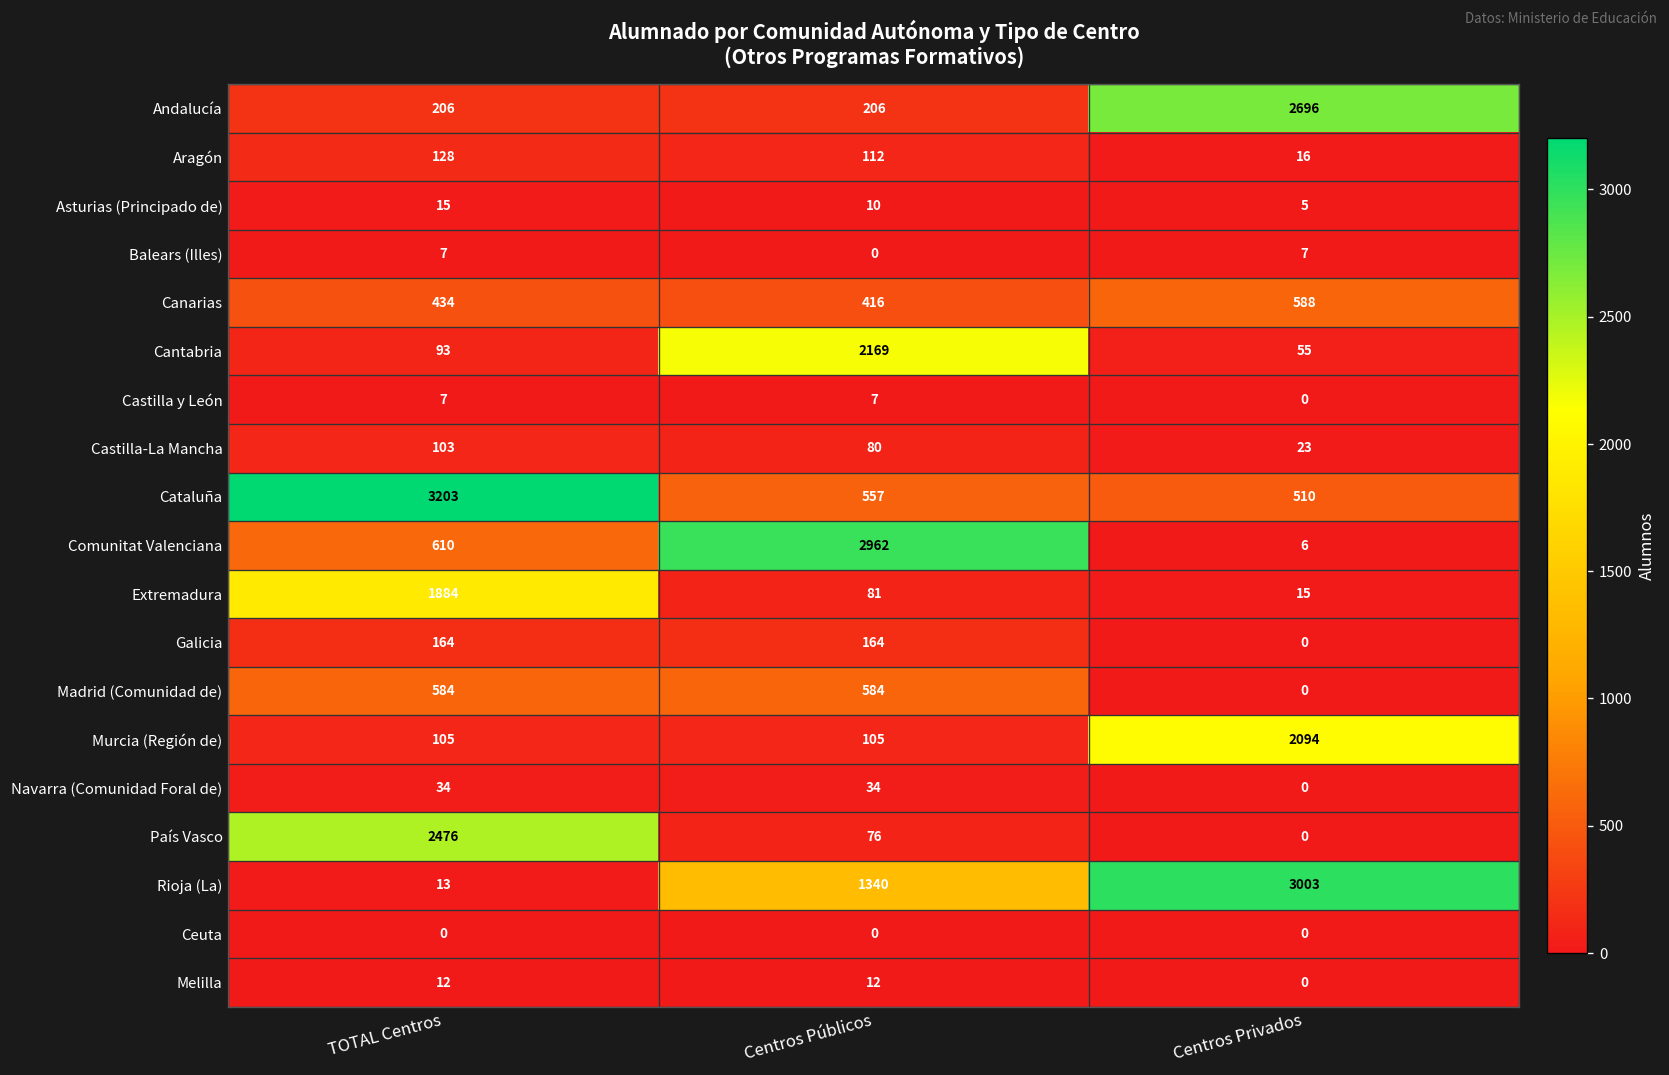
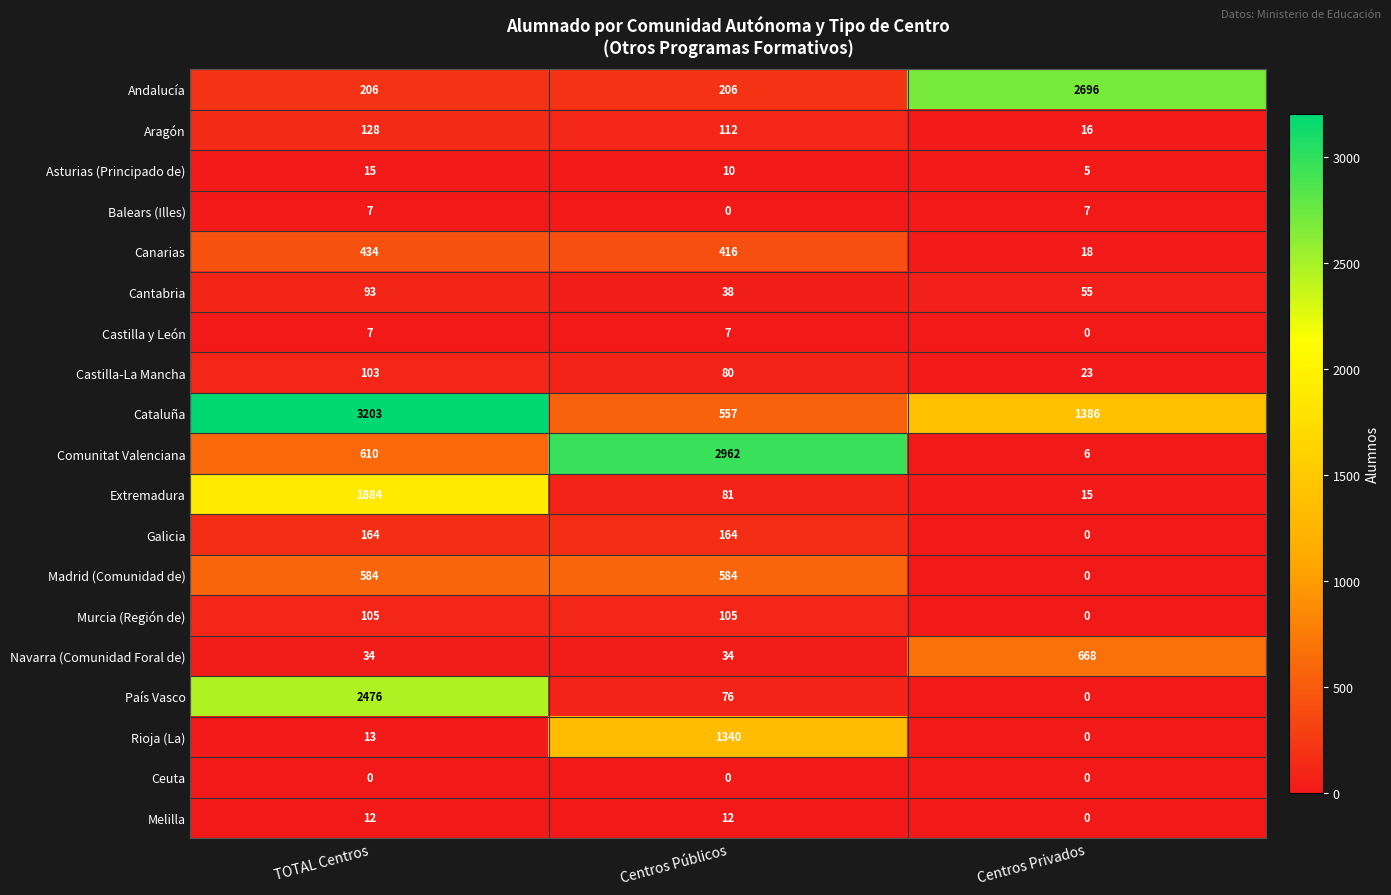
  {
    "Andalucía": {
      "TOTAL Centros": 206,
      "Centros Públicos": 206,
      "Centros Privados": 2696
    },
    "Aragón": {
      "TOTAL Centros": 128,
      "Centros Públicos": 112,
      "Centros Privados": 16
    },
    "Asturias (Principado de)": {
      "TOTAL Centros": 15,
      "Centros Públicos": 10,
      "Centros Privados": 5
    },
    "Balears (Illes)": {
      "TOTAL Centros": 7,
      "Centros Públicos": 0,
      "Centros Privados": 7
    },
    "Canarias": {
      "TOTAL Centros": 434,
      "Centros Públicos": 416,
-     "Centros Privados": 588
+     "Centros Privados": 18
    },
    "Cantabria": {
      "TOTAL Centros": 93,
-     "Centros Públicos": 2169,
+     "Centros Públicos": 38,
      "Centros Privados": 55
    },
    "Castilla y León": {
      "TOTAL Centros": 7,
      "Centros Públicos": 7,
      "Centros Privados": 0
    },
    "Castilla-La Mancha": {
      "TOTAL Centros": 103,
      "Centros Públicos": 80,
      "Centros Privados": 23
    },
    "Cataluña": {
      "TOTAL Centros": 3203,
      "Centros Públicos": 557,
-     "Centros Privados": 510
+     "Centros Privados": 1386
    },
    "Comunitat Valenciana": {
      "TOTAL Centros": 610,
      "Centros Públicos": 2962,
      "Centros Privados": 6
    },
    "Extremadura": {
      "TOTAL Centros": 1884,
      "Centros Públicos": 81,
      "Centros Privados": 15
    },
    "Galicia": {
      "TOTAL Centros": 164,
      "Centros Públicos": 164,
      "Centros Privados": 0
    },
    "Madrid (Comunidad de)": {
      "TOTAL Centros": 584,
      "Centros Públicos": 584,
      "Centros Privados": 0
    },
    "Murcia (Región de)": {
      "TOTAL Centros": 105,
      "Centros Públicos": 105,
-     "Centros Privados": 2094
+     "Centros Privados": 0
    },
    "Navarra (Comunidad Foral de)": {
      "TOTAL Centros": 34,
      "Centros Públicos": 34,
-     "Centros Privados": 0
+     "Centros Privados": 668
    },
    "País Vasco": {
      "TOTAL Centros": 2476,
      "Centros Públicos": 76,
      "Centros Privados": 0
    },
    "Rioja (La)": {
      "TOTAL Centros": 13,
      "Centros Públicos": 1340,
-     "Centros Privados": 3003
+     "Centros Privados": 0
    },
    "Ceuta": {
      "TOTAL Centros": 0,
      "Centros Públicos": 0,
      "Centros Privados": 0
    },
    "Melilla": {
      "TOTAL Centros": 12,
      "Centros Públicos": 12,
      "Centros Privados": 0
    }
  }
